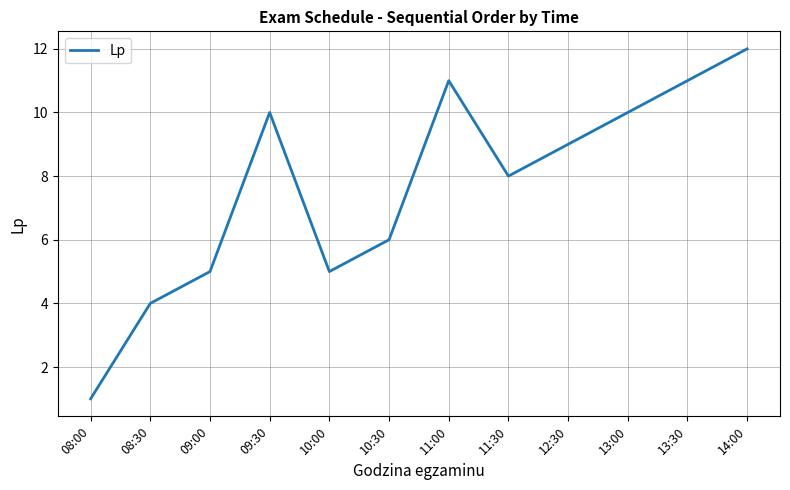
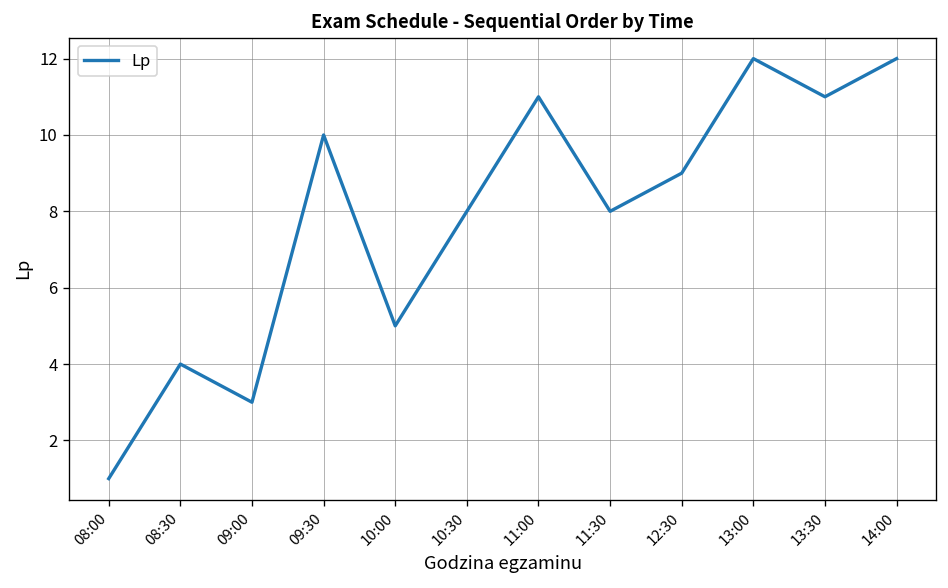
  {
    "08:00": 1,
    "08:30": 4,
-   "09:00": 5,
+   "09:00": 3,
    "09:30": 10,
    "10:00": 5,
-   "10:30": 6,
+   "10:30": 8,
    "11:00": 11,
    "11:30": 8,
    "12:30": 9,
-   "13:00": 10,
+   "13:00": 12,
    "13:30": 11,
    "14:00": 12
  }
